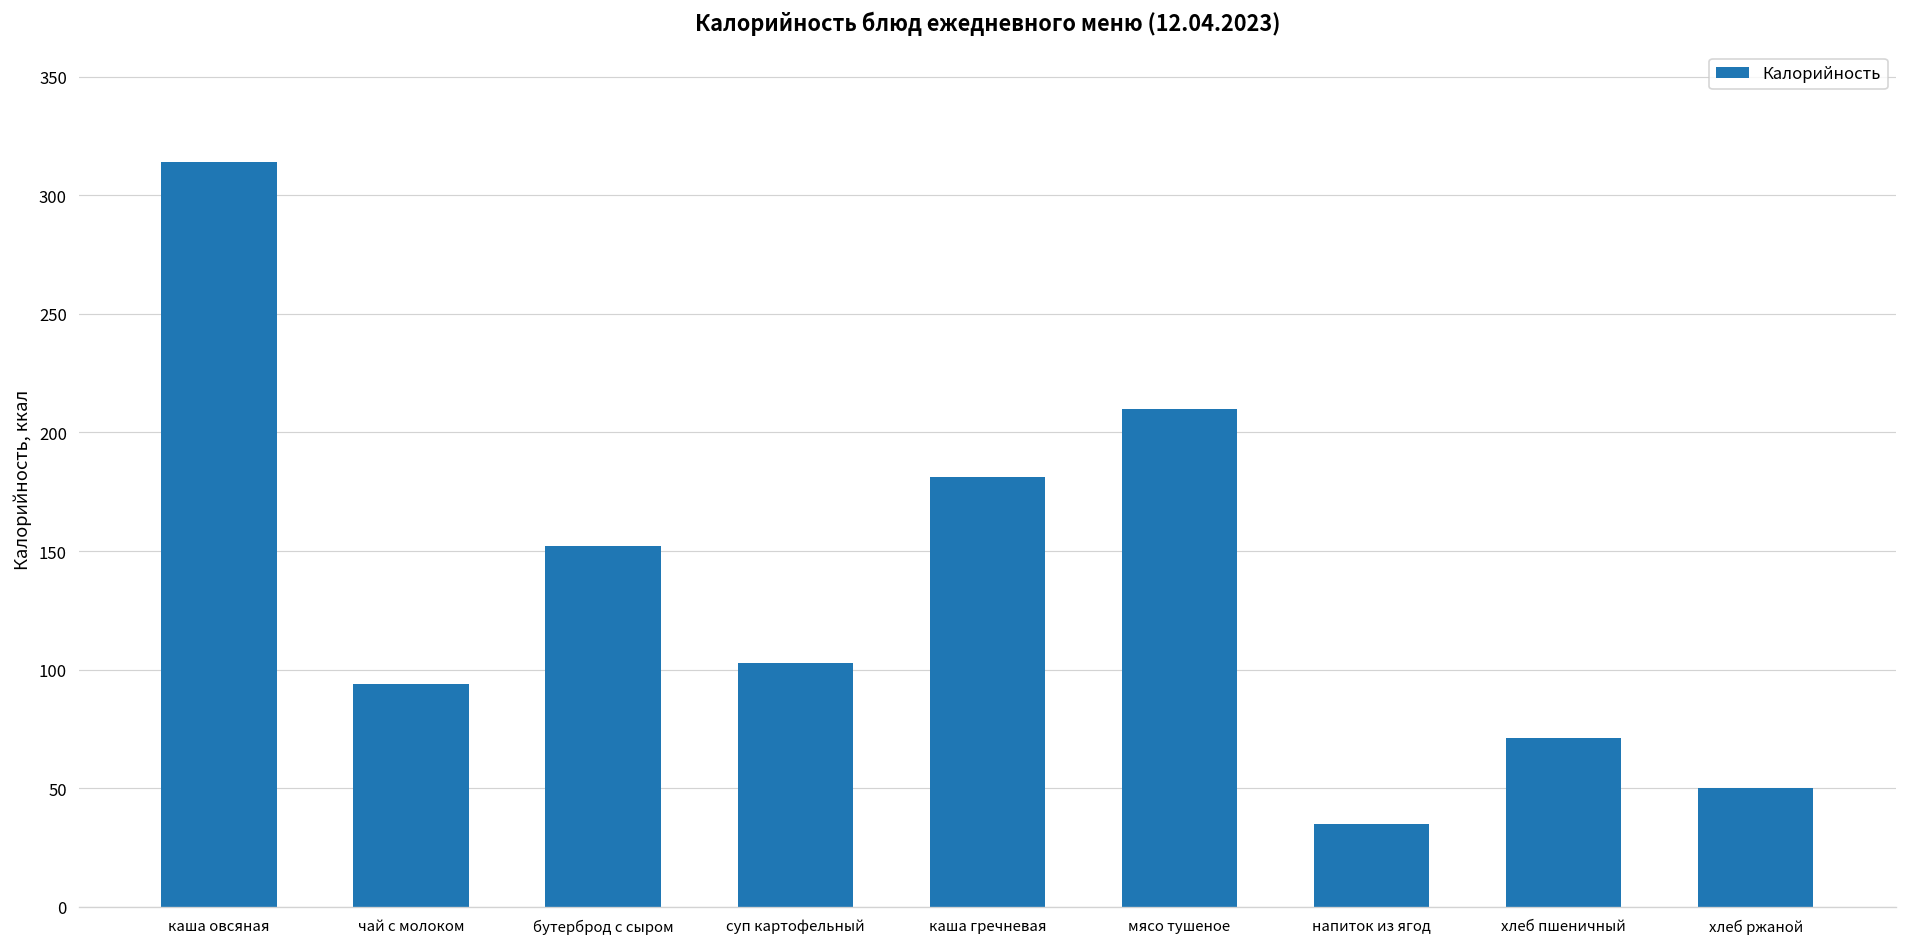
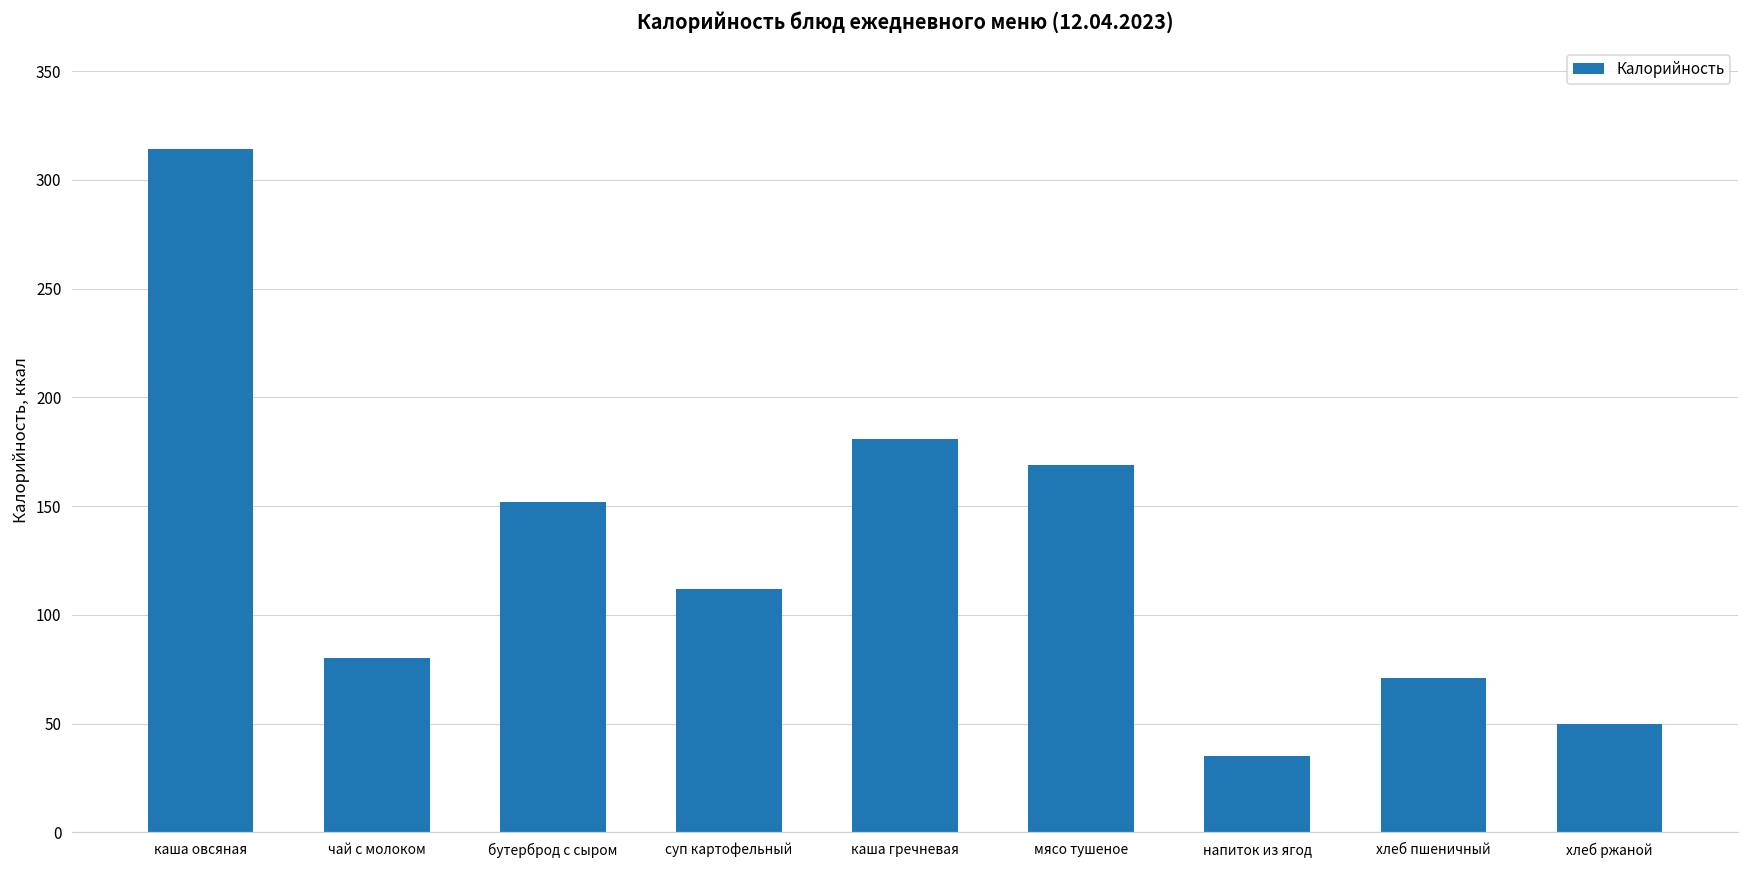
  {
    "каша овсяная": 314,
-   "чай с молоком": 94,
+   "чай с молоком": 80,
    "бутерброд с сыром": 152,
-   "суп картофельный": 103,
+   "суп картофельный": 112,
    "каша гречневая": 181,
-   "мясо тушеное": 210,
+   "мясо тушеное": 169,
    "напиток из ягод": 35,
    "хлеб пшеничный": 71,
    "хлеб ржаной": 50
  }
